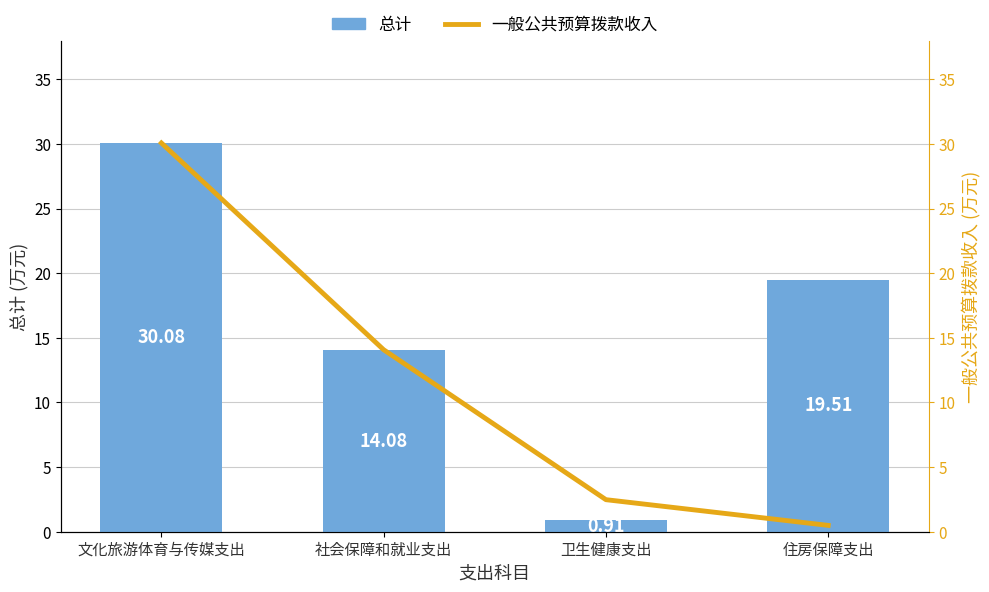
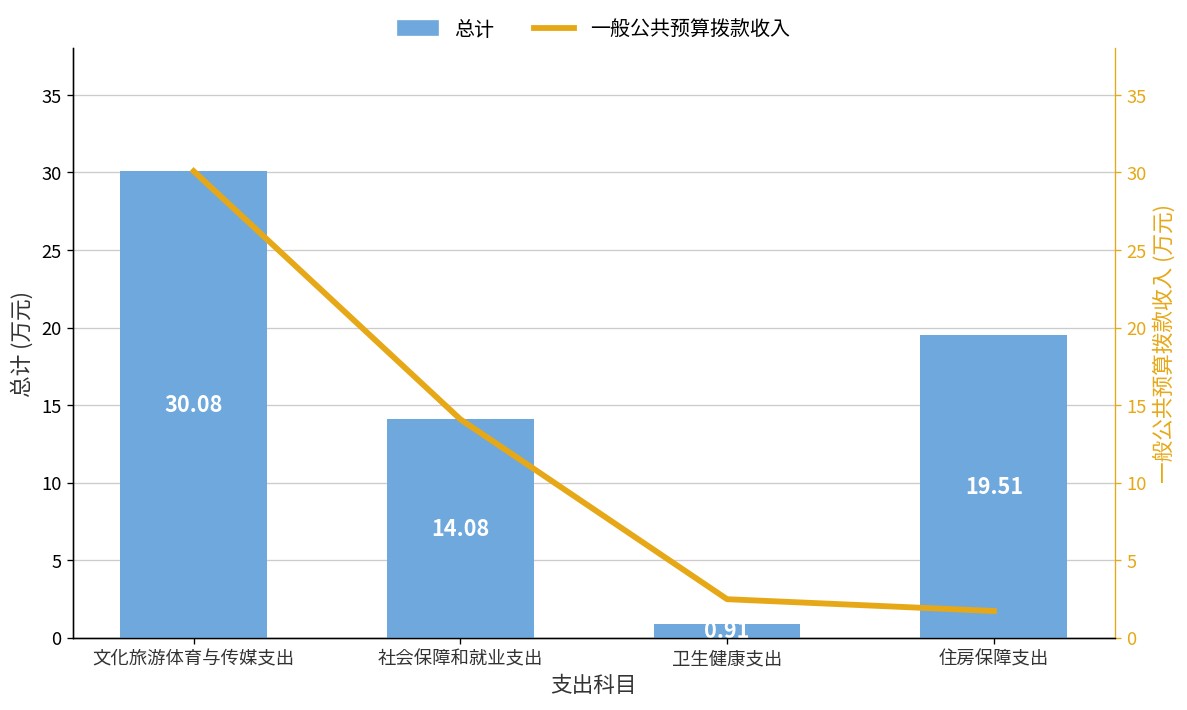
  {
    "总计": {
      "文化旅游体育与传媒支出": 30.08,
      "社会保障和就业支出": 14.08,
      "卫生健康支出": 0.91,
      "住房保障支出": 19.51
    },
    "一般公共预算拨款收入": {
      "文化旅游体育与传媒支出": 30.1,
      "社会保障和就业支出": 14.1,
      "卫生健康支出": 2.5,
-     "住房保障支出": 0.5
+     "住房保障支出": 1.7
    }
  }
